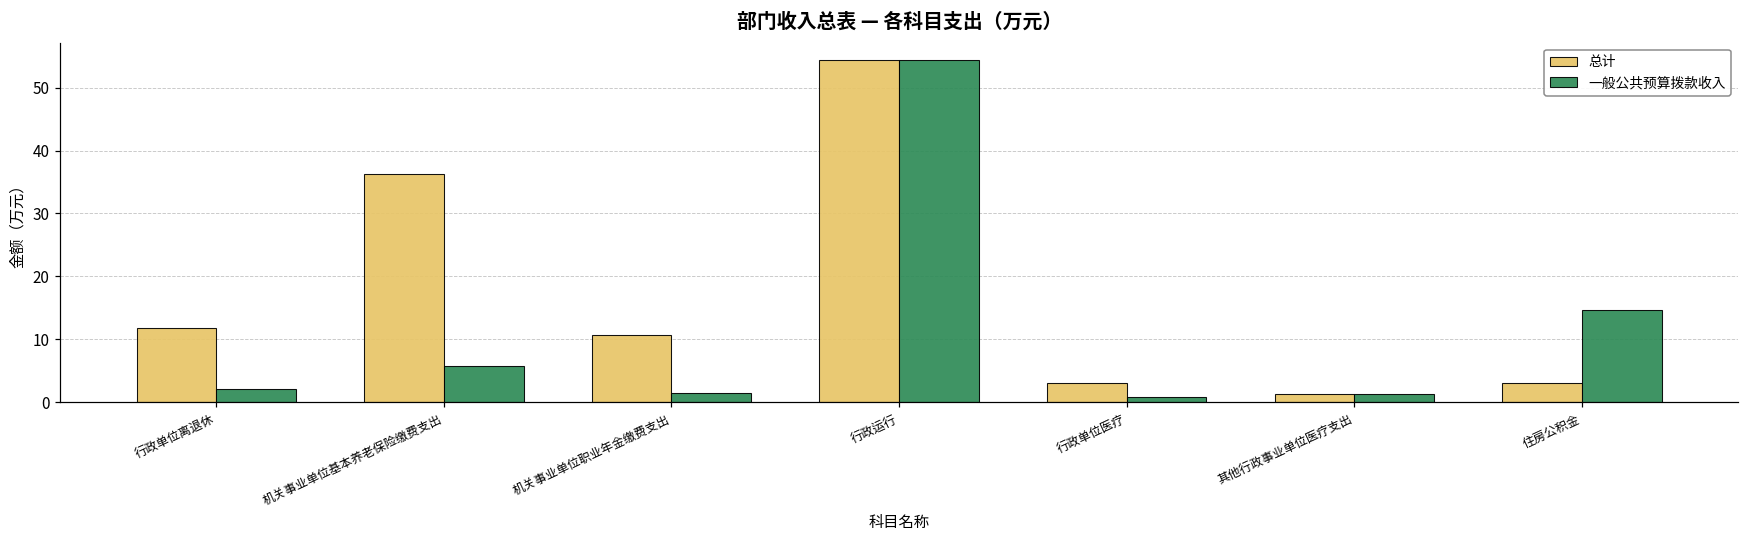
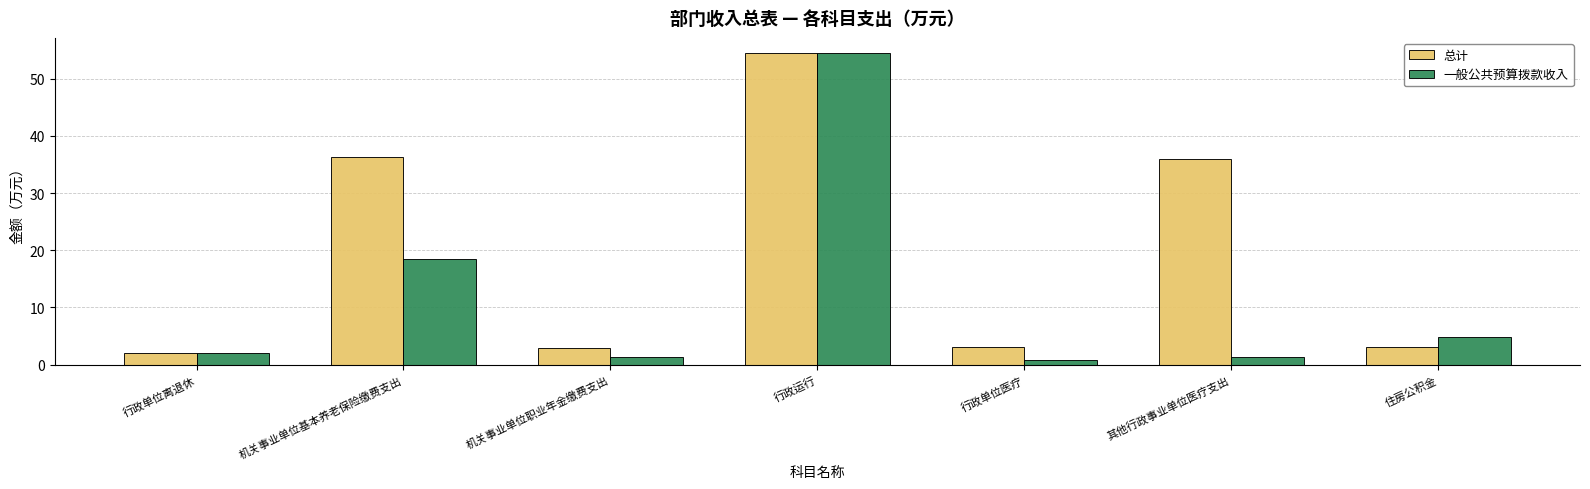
  {
    "总计": {
-     "行政单位离退休": 12,
+     "行政单位离退休": 2,
      "机关事业单位基本养老保险缴费支出": 36,
-     "机关事业单位职业年金缴费支出": 11,
+     "机关事业单位职业年金缴费支出": 3,
      "行政运行": 54,
      "行政单位医疗": 3,
-     "其他行政事业单位医疗支出": 1,
+     "其他行政事业单位医疗支出": 36,
      "住房公积金": 3
    },
    "一般公共预算拨款收入": {
      "行政单位离退休": 2,
-     "机关事业单位基本养老保险缴费支出": 6,
+     "机关事业单位基本养老保险缴费支出": 18,
      "机关事业单位职业年金缴费支出": 1,
      "行政运行": 54,
      "行政单位医疗": 1,
      "其他行政事业单位医疗支出": 1,
-     "住房公积金": 15
+     "住房公积金": 5
    }
  }
